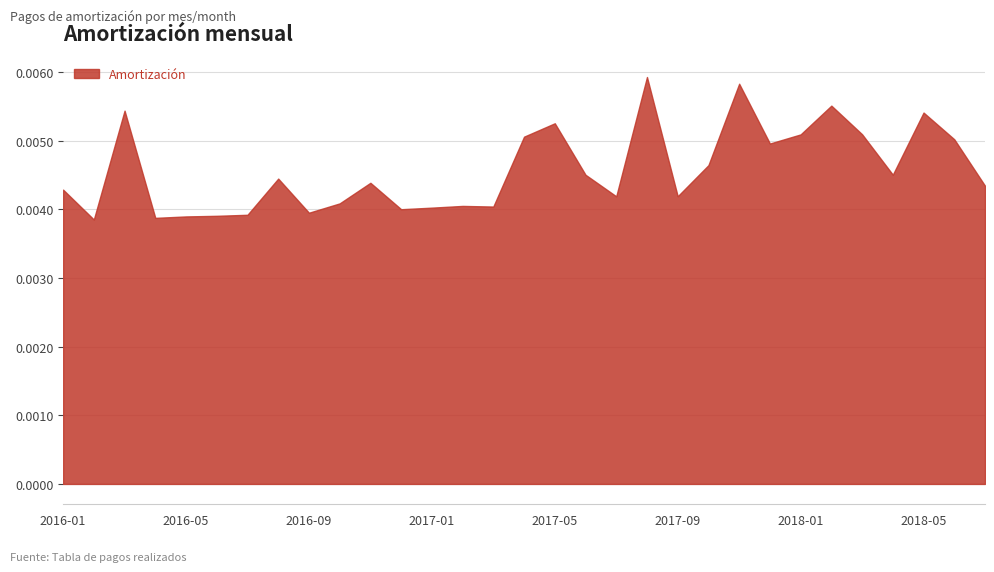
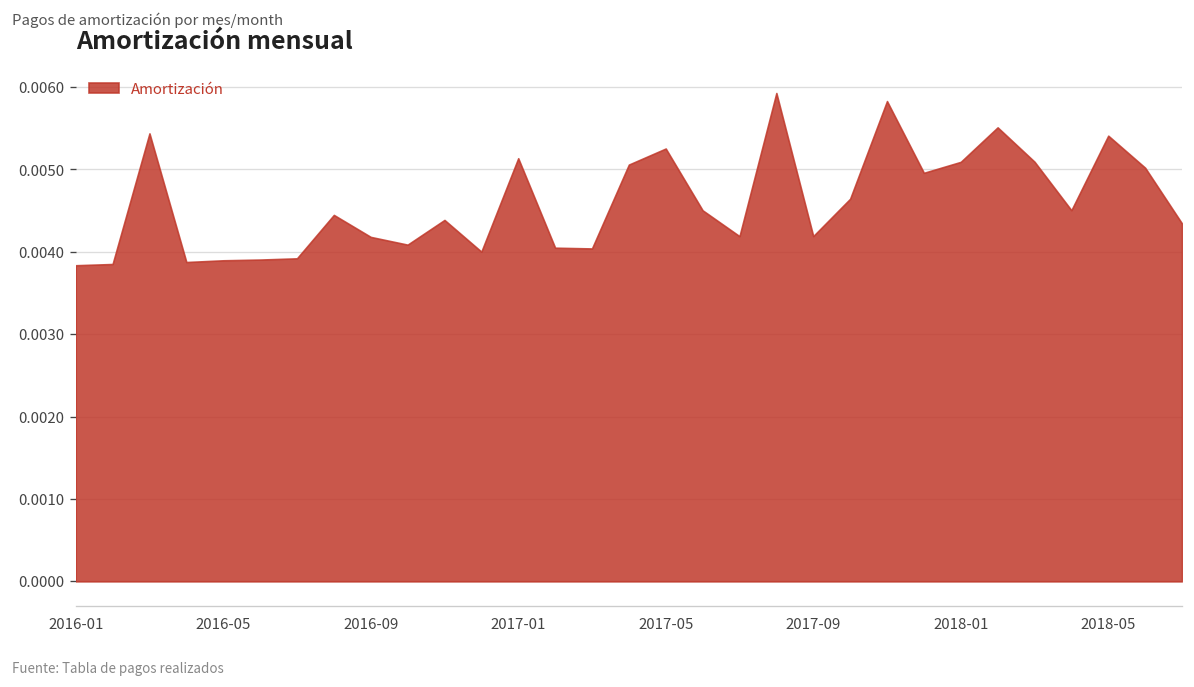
  {
-   "2016-01": 0.0043,
+   "2016-01": 0.0038,
    "2016-05": 0.0039,
-   "2016-09": 0.0040,
-   "2017-01": 0.0040,
+   "2016-09": 0.0042,
+   "2017-01": 0.0051,
    "2017-05": 0.0053,
    "2017-09": 0.0042,
    "2018-01": 0.0051,
    "2018-05": 0.0054
  }
